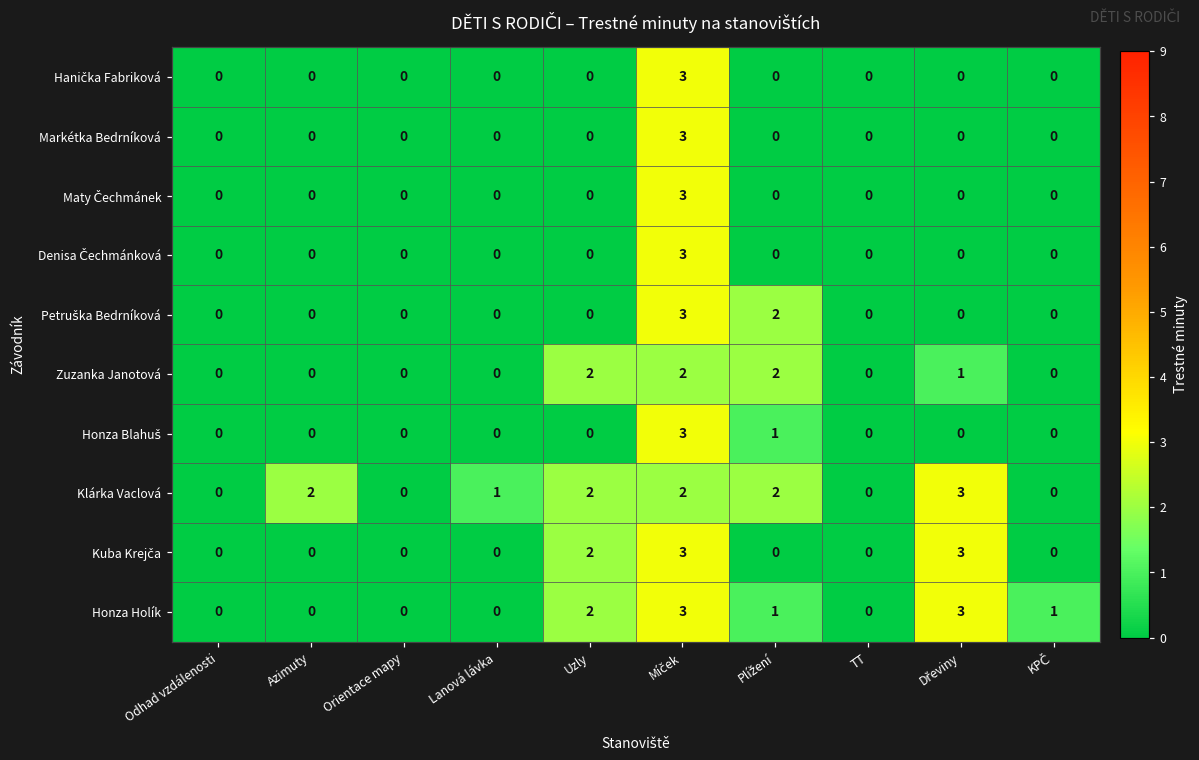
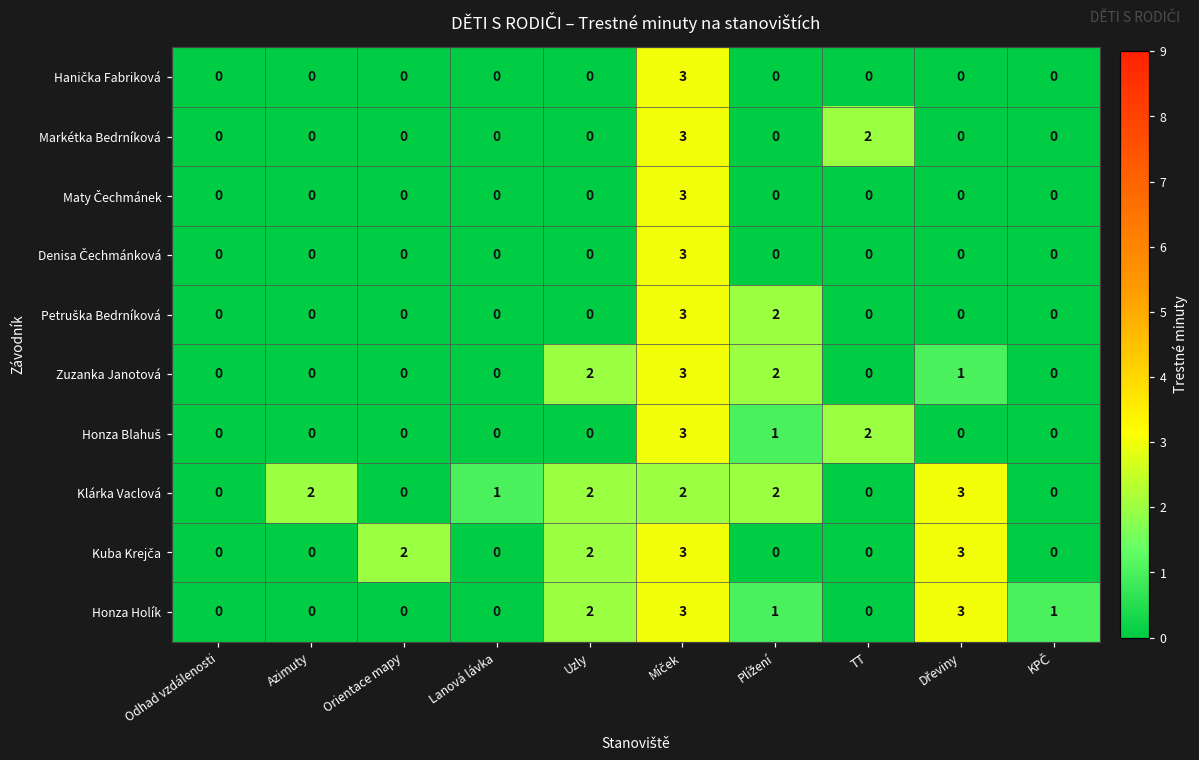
  {
    "Hanička Fabriková": {
      "Odhad vzdálenosti": 0,
      "Azimuty": 0,
      "Orientace mapy": 0,
      "Lanová lávka": 0,
      "Uzly": 0,
      "Míček": 3,
      "Plížení": 0,
      "TT": 0,
      "Dřeviny": 0,
      "KPČ": 0
    },
    "Markétka Bedrníková": {
      "Odhad vzdálenosti": 0,
      "Azimuty": 0,
      "Orientace mapy": 0,
      "Lanová lávka": 0,
      "Uzly": 0,
      "Míček": 3,
      "Plížení": 0,
-     "TT": 0,
+     "TT": 2,
      "Dřeviny": 0,
      "KPČ": 0
    },
    "Maty Čechmánek": {
      "Odhad vzdálenosti": 0,
      "Azimuty": 0,
      "Orientace mapy": 0,
      "Lanová lávka": 0,
      "Uzly": 0,
      "Míček": 3,
      "Plížení": 0,
      "TT": 0,
      "Dřeviny": 0,
      "KPČ": 0
    },
    "Denisa Čechmánková": {
      "Odhad vzdálenosti": 0,
      "Azimuty": 0,
      "Orientace mapy": 0,
      "Lanová lávka": 0,
      "Uzly": 0,
      "Míček": 3,
      "Plížení": 0,
      "TT": 0,
      "Dřeviny": 0,
      "KPČ": 0
    },
    "Petruška Bedrníková": {
      "Odhad vzdálenosti": 0,
      "Azimuty": 0,
      "Orientace mapy": 0,
      "Lanová lávka": 0,
      "Uzly": 0,
      "Míček": 3,
      "Plížení": 2,
      "TT": 0,
      "Dřeviny": 0,
      "KPČ": 0
    },
    "Zuzanka Janotová": {
      "Odhad vzdálenosti": 0,
      "Azimuty": 0,
      "Orientace mapy": 0,
      "Lanová lávka": 0,
      "Uzly": 2,
-     "Míček": 2,
+     "Míček": 3,
      "Plížení": 2,
      "TT": 0,
      "Dřeviny": 1,
      "KPČ": 0
    },
    "Honza Blahuš": {
      "Odhad vzdálenosti": 0,
      "Azimuty": 0,
      "Orientace mapy": 0,
      "Lanová lávka": 0,
      "Uzly": 0,
      "Míček": 3,
      "Plížení": 1,
-     "TT": 0,
+     "TT": 2,
      "Dřeviny": 0,
      "KPČ": 0
    },
    "Klárka Vaclová": {
      "Odhad vzdálenosti": 0,
      "Azimuty": 2,
      "Orientace mapy": 0,
      "Lanová lávka": 1,
      "Uzly": 2,
      "Míček": 2,
      "Plížení": 2,
      "TT": 0,
      "Dřeviny": 3,
      "KPČ": 0
    },
    "Kuba Krejča": {
      "Odhad vzdálenosti": 0,
      "Azimuty": 0,
-     "Orientace mapy": 0,
+     "Orientace mapy": 2,
      "Lanová lávka": 0,
      "Uzly": 2,
      "Míček": 3,
      "Plížení": 0,
      "TT": 0,
      "Dřeviny": 3,
      "KPČ": 0
    },
    "Honza Holík": {
      "Odhad vzdálenosti": 0,
      "Azimuty": 0,
      "Orientace mapy": 0,
      "Lanová lávka": 0,
      "Uzly": 2,
      "Míček": 3,
      "Plížení": 1,
      "TT": 0,
      "Dřeviny": 3,
      "KPČ": 1
    }
  }
